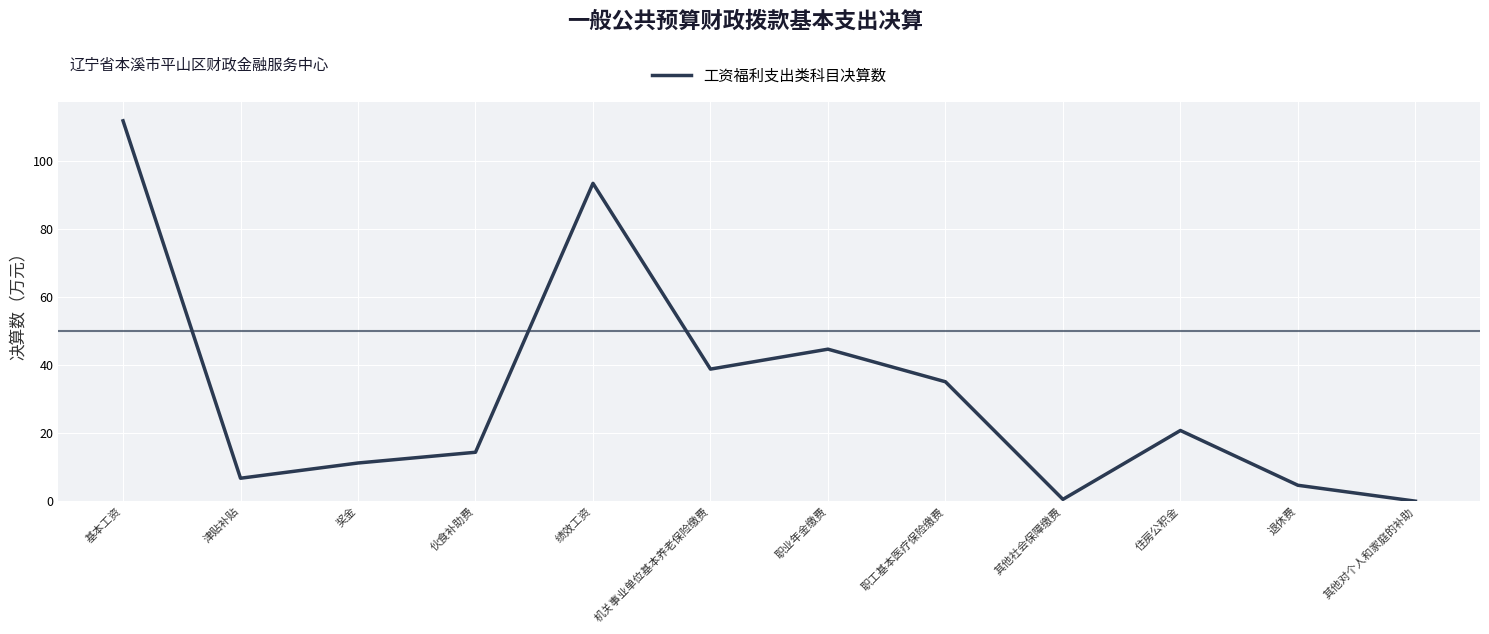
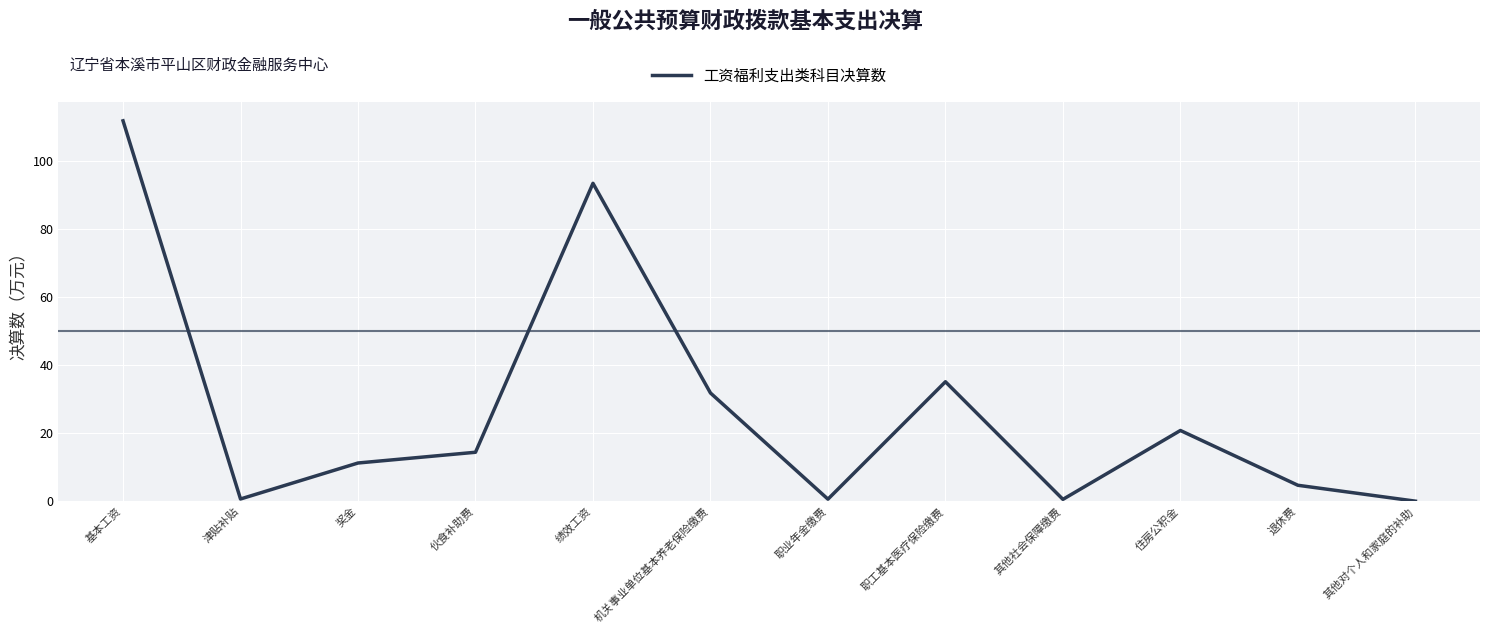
  {
    "基本工资": 112,
-   "津贴补贴": 7,
+   "津贴补贴": 1,
    "奖金": 11,
    "伙食补助费": 14,
    "绩效工资": 94,
-   "机关事业单位基本养老保险缴费": 39,
-   "职业年金缴费": 45,
+   "机关事业单位基本养老保险缴费": 32,
+   "职业年金缴费": 1,
    "职工基本医疗保险缴费": 35,
    "其他社会保障缴费": 1,
    "住房公积金": 21,
    "退休费": 5,
    "其他对个人和家庭的补助": 0
  }
